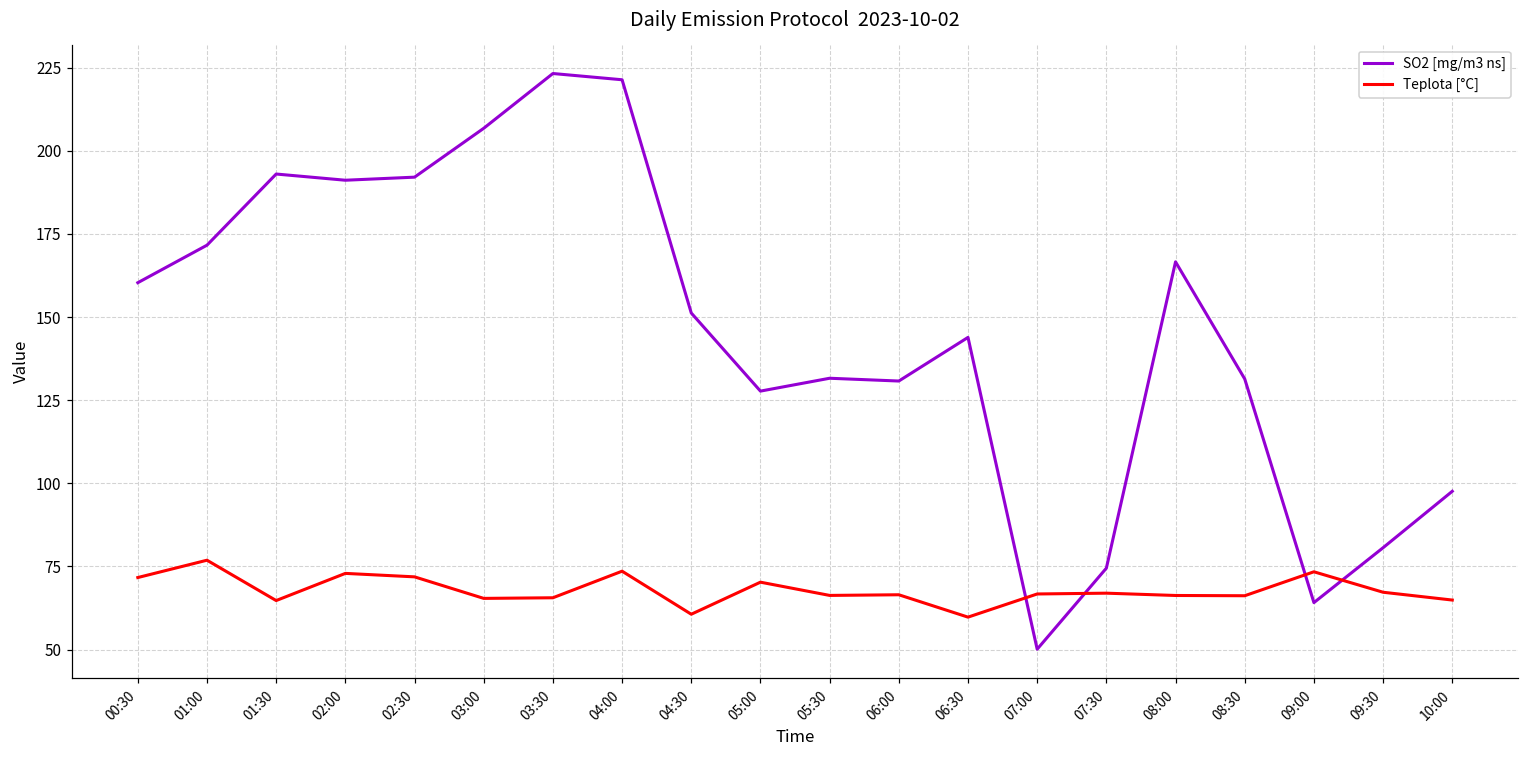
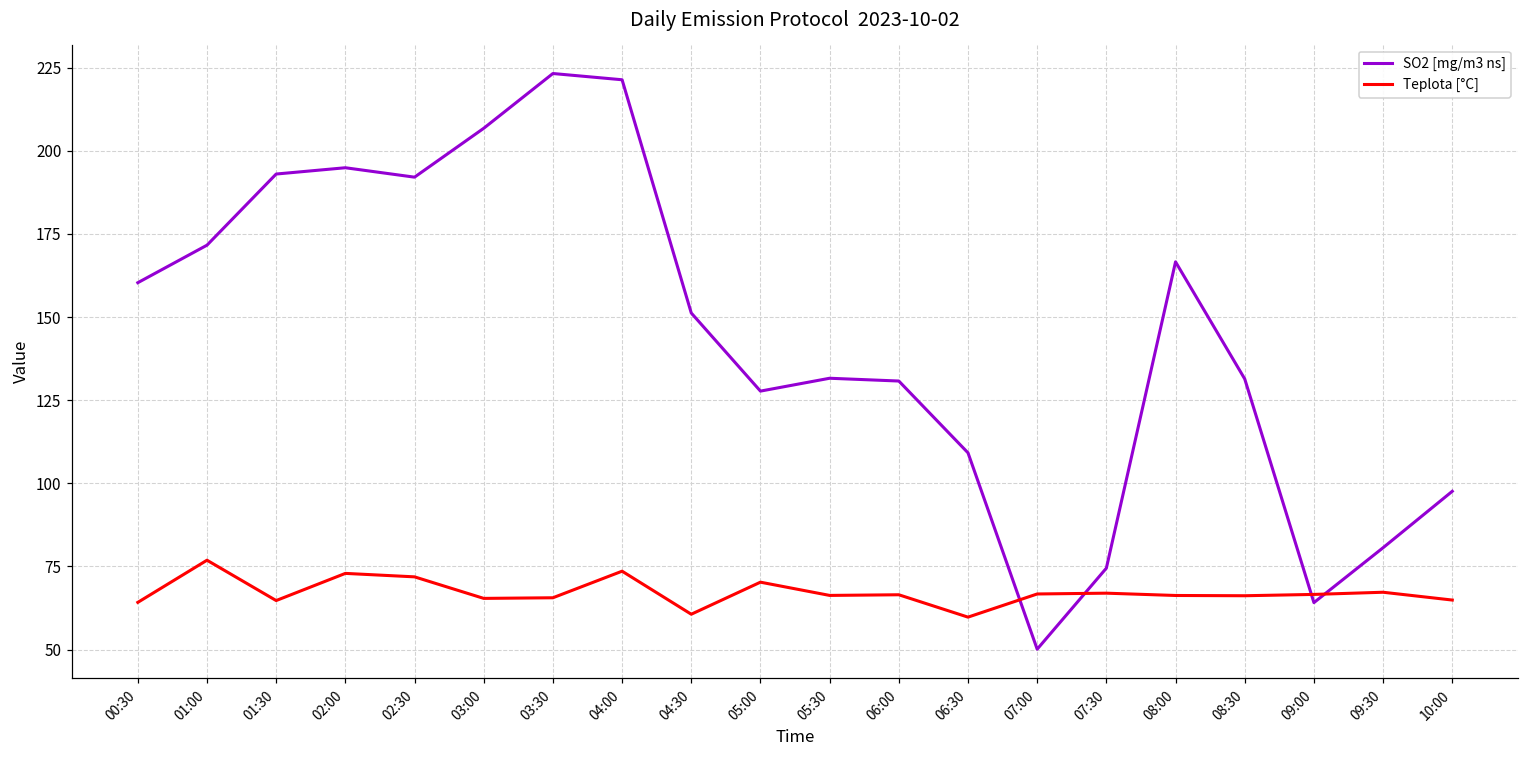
  {
    "SO2 [mg/m3 ns]": {
      "00:30": 160,
      "01:00": 172,
      "01:30": 193,
-     "02:00": 191,
+     "02:00": 195,
      "02:30": 192,
      "03:00": 207,
      "03:30": 223,
      "04:00": 221,
      "04:30": 151,
      "05:00": 128,
      "05:30": 132,
      "06:00": 131,
-     "06:30": 144,
+     "06:30": 109,
      "07:00": 50,
      "07:30": 75,
      "08:00": 167,
      "08:30": 131,
      "09:00": 64,
      "09:30": 81,
      "10:00": 98
    },
    "Teplota [°C]": {
-     "00:30": 72,
+     "00:30": 64,
      "01:00": 77,
      "01:30": 65,
      "02:00": 73,
      "02:30": 72,
      "03:00": 65,
      "03:30": 66,
      "04:00": 74,
      "04:30": 61,
      "05:00": 70,
      "05:30": 66,
      "06:00": 67,
      "06:30": 60,
      "07:00": 67,
      "07:30": 67,
      "08:00": 66,
      "08:30": 66,
-     "09:00": 73,
+     "09:00": 67,
      "09:30": 67,
      "10:00": 65
    }
  }
